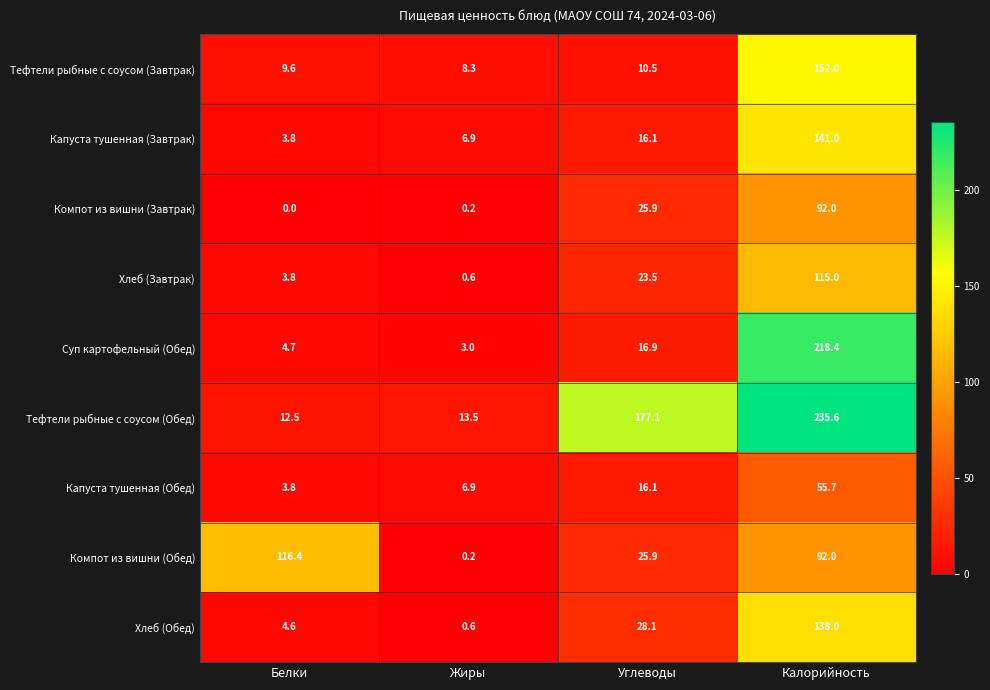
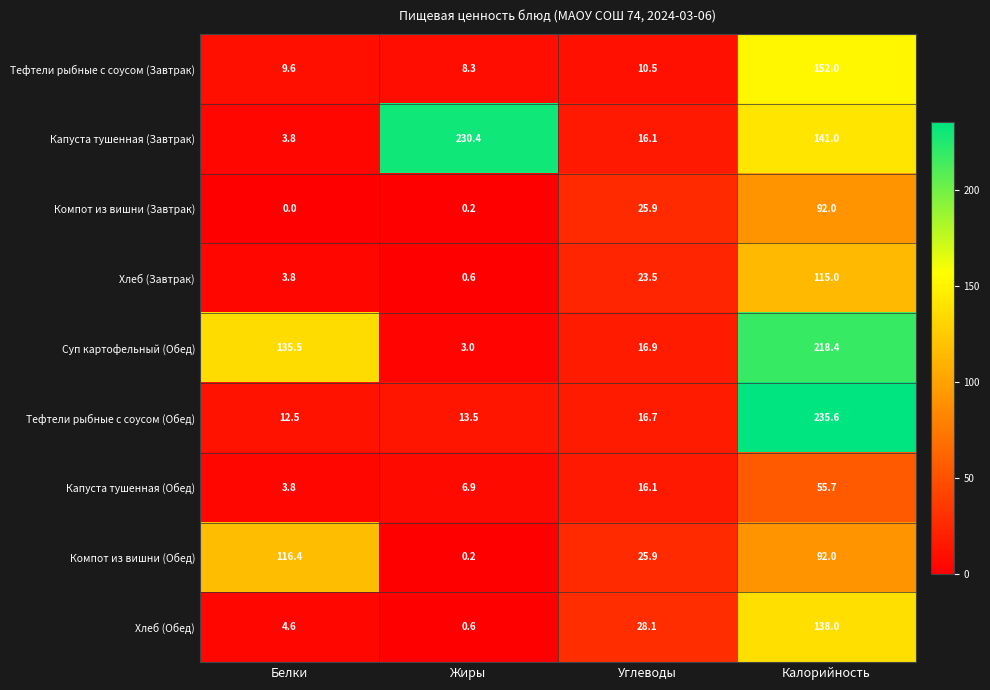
  {
    "Тефтели рыбные с соусом (Завтрак)": {
      "Белки": 9.6,
      "Жиры": 8.3,
      "Углеводы": 10.5,
      "Калорийность": 152.0
    },
    "Капуста тушенная (Завтрак)": {
      "Белки": 3.8,
-     "Жиры": 6.9,
+     "Жиры": 230.4,
      "Углеводы": 16.1,
      "Калорийность": 141.0
    },
    "Компот из вишни (Завтрак)": {
      "Белки": 0.0,
      "Жиры": 0.2,
      "Углеводы": 25.9,
      "Калорийность": 92.0
    },
    "Хлеб (Завтрак)": {
      "Белки": 3.8,
      "Жиры": 0.6,
      "Углеводы": 23.5,
      "Калорийность": 115.0
    },
    "Суп картофельный (Обед)": {
-     "Белки": 4.7,
+     "Белки": 135.5,
      "Жиры": 3.0,
      "Углеводы": 16.9,
      "Калорийность": 218.4
    },
    "Тефтели рыбные с соусом (Обед)": {
      "Белки": 12.5,
      "Жиры": 13.5,
-     "Углеводы": 177.1,
+     "Углеводы": 16.7,
      "Калорийность": 235.6
    },
    "Капуста тушенная (Обед)": {
      "Белки": 3.8,
      "Жиры": 6.9,
      "Углеводы": 16.1,
      "Калорийность": 55.7
    },
    "Компот из вишни (Обед)": {
      "Белки": 116.4,
      "Жиры": 0.2,
      "Углеводы": 25.9,
      "Калорийность": 92.0
    },
    "Хлеб (Обед)": {
      "Белки": 4.6,
      "Жиры": 0.6,
      "Углеводы": 28.1,
      "Калорийность": 138.0
    }
  }
